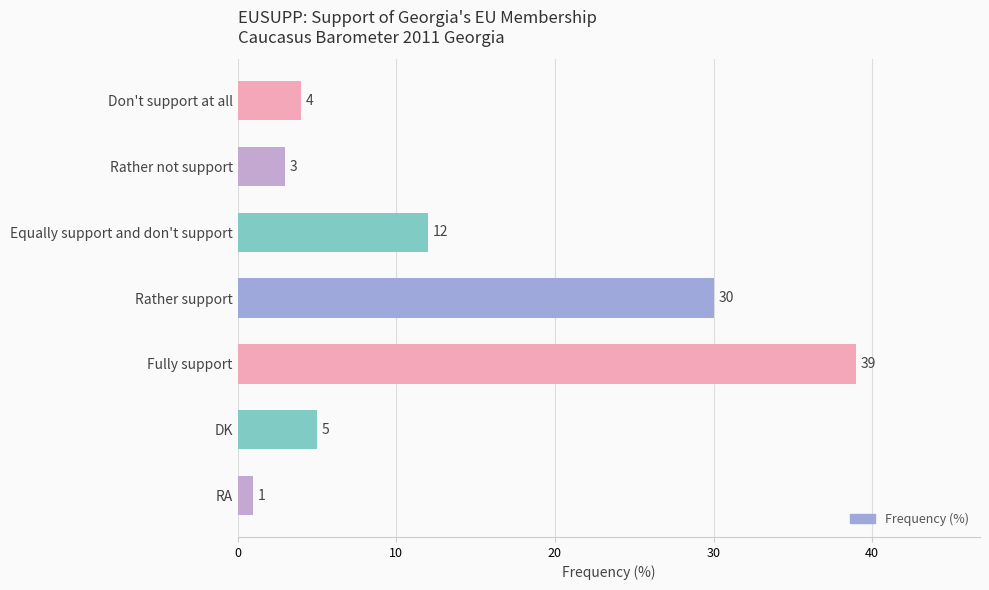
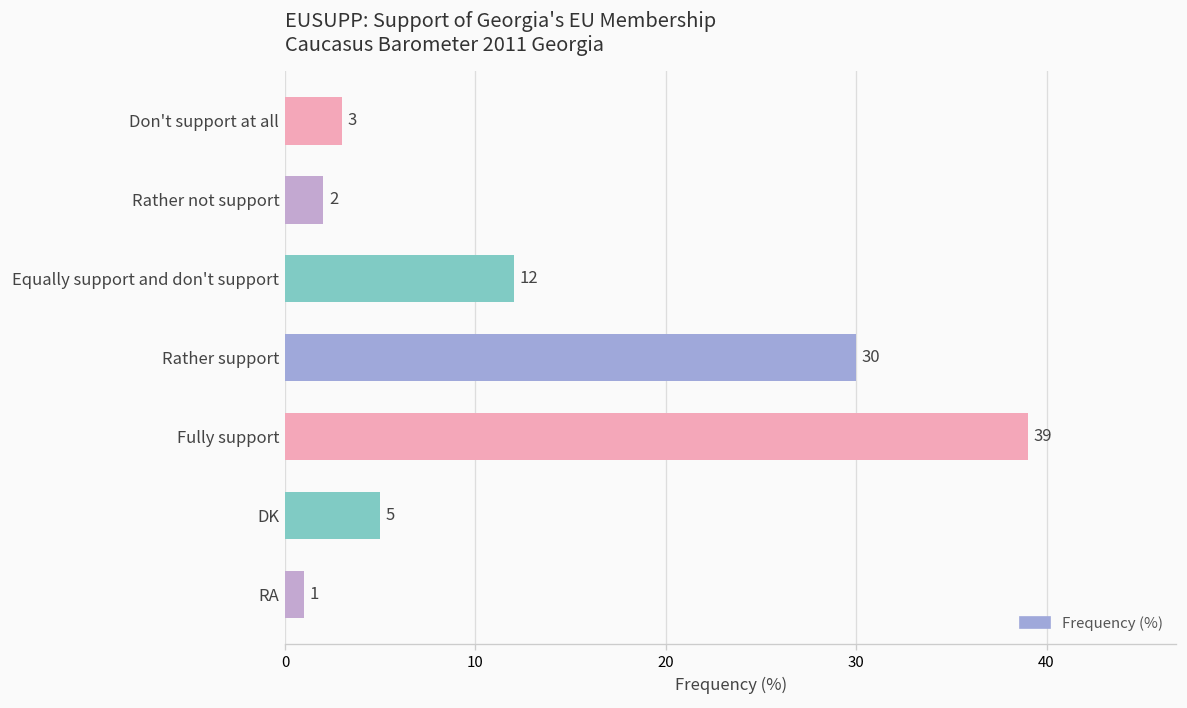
  {
-   "Don't support at all": 4,
-   "Rather not support": 3,
+   "Don't support at all": 3,
+   "Rather not support": 2,
    "Equally support and don't support": 12,
    "Rather support": 30,
    "Fully support": 39,
    "DK": 5,
    "RA": 1
  }
